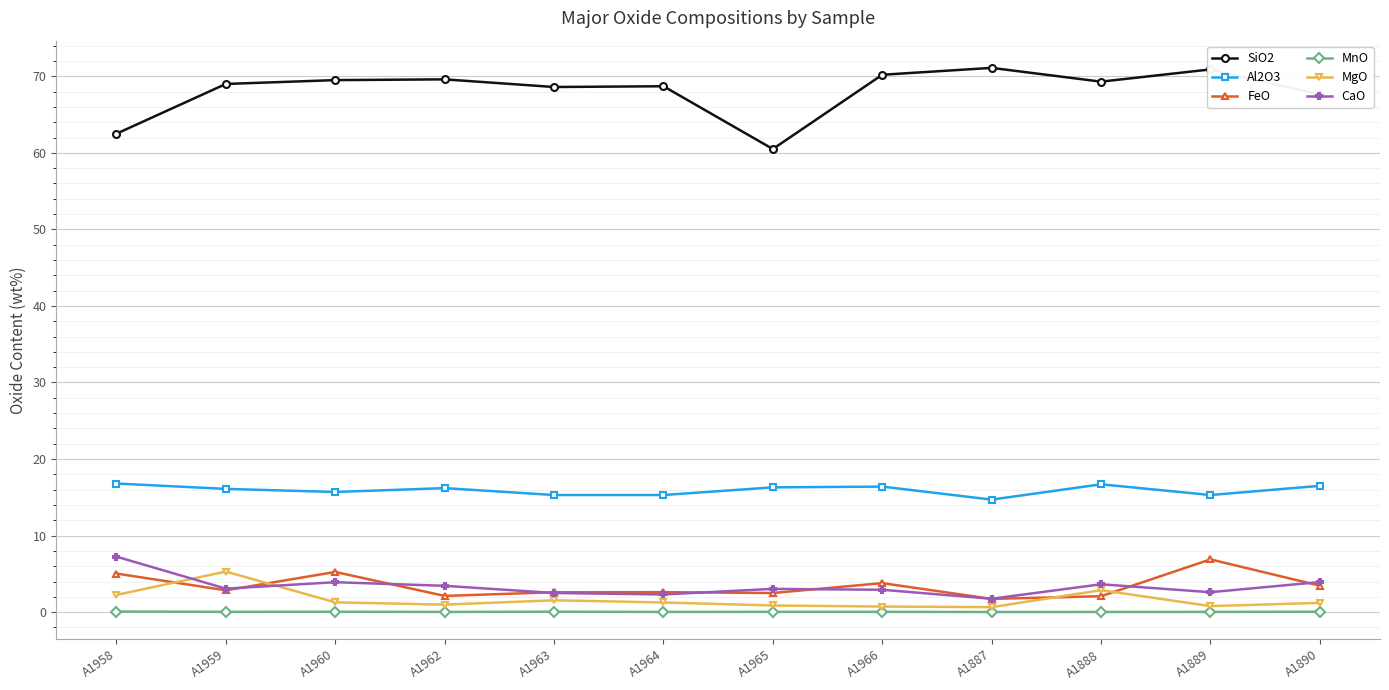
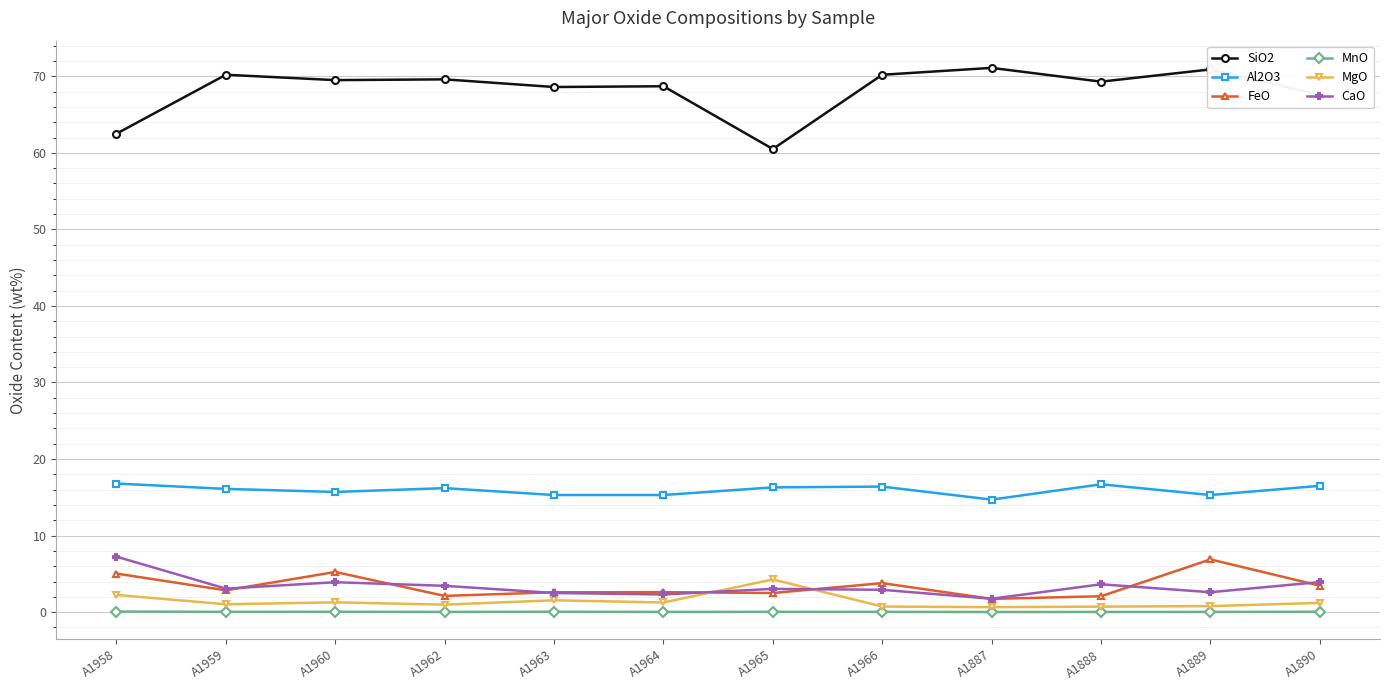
  {
    "SiO2": {
      "A1958": 63,
-     "A1959": 69,
+     "A1959": 70,
      "A1960": 70,
      "A1962": 70,
      "A1963": 69,
      "A1964": 69,
      "A1965": 61,
      "A1966": 70,
      "A1887": 71,
      "A1888": 69
    },
    "Al2O3": {
      "A1958": 17,
      "A1959": 16,
      "A1960": 16,
      "A1962": 16,
      "A1963": 15,
      "A1964": 15,
      "A1965": 16,
      "A1966": 16,
      "A1887": 15,
      "A1888": 17,
      "A1889": 15,
      "A1890": 17
    },
    "FeO": {
      "A1958": 5,
      "A1960": 5,
      "A1962": 2,
      "A1965": 3,
      "A1966": 4,
      "A1888": 2,
      "A1889": 7,
      "A1890": 3
    },
    "MnO": {
      "A1958": 0,
      "A1959": 0,
      "A1960": 0,
      "A1962": 0,
      "A1963": 0,
      "A1964": 0,
      "A1965": 0,
      "A1966": 0,
      "A1887": 0,
      "A1888": 0,
      "A1889": 0,
      "A1890": 0
    },
    "MgO": {
      "A1958": 2,
-     "A1959": 5,
+     "A1959": 1,
      "A1960": 1,
      "A1962": 1,
      "A1963": 2,
      "A1964": 1,
-     "A1965": 1,
+     "A1965": 4,
      "A1966": 1,
      "A1887": 1,
-     "A1888": 3,
+     "A1888": 1,
      "A1889": 1,
      "A1890": 1
    },
    "CaO": {
      "A1958": 7,
      "A1960": 4,
      "A1962": 3,
      "A1965": 3,
      "A1966": 3,
      "A1888": 4,
      "A1889": 3,
      "A1890": 4
    }
  }
